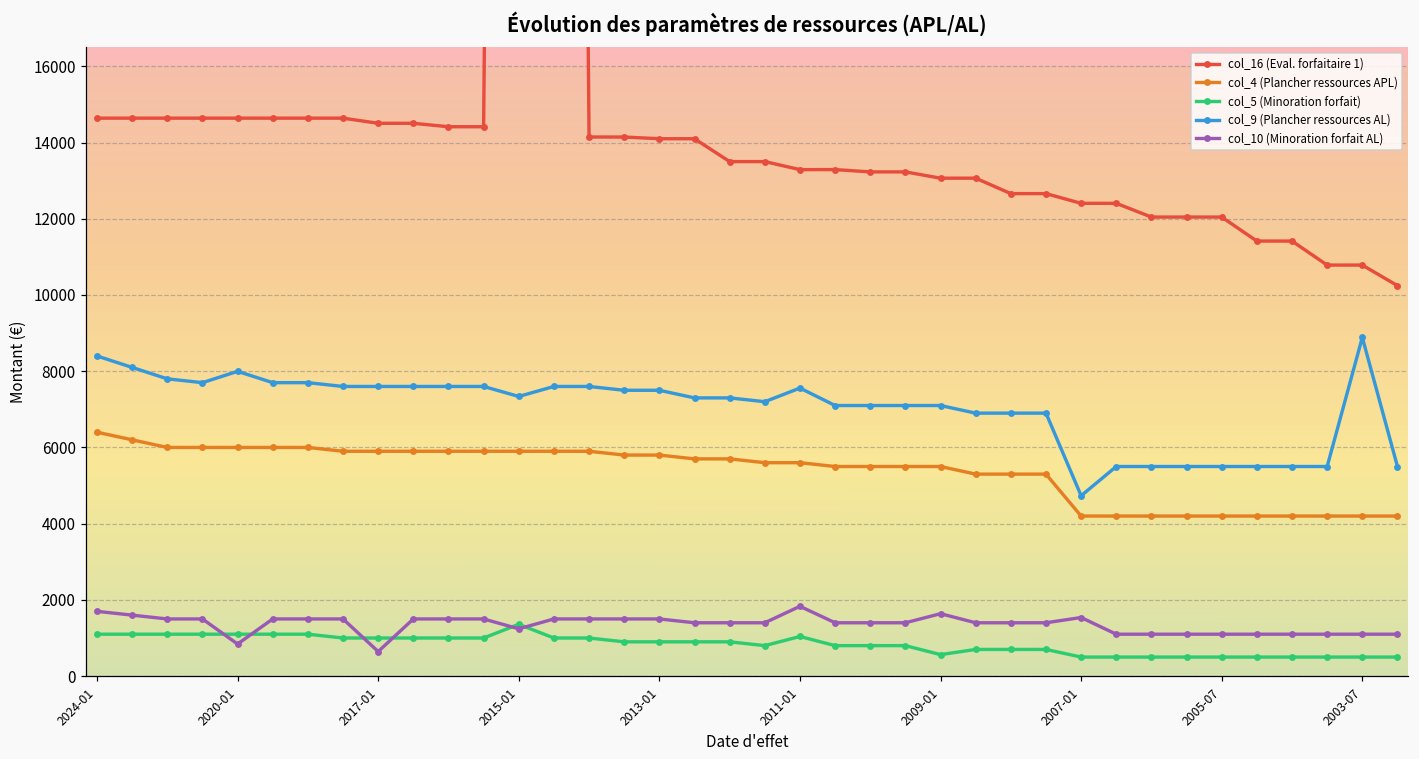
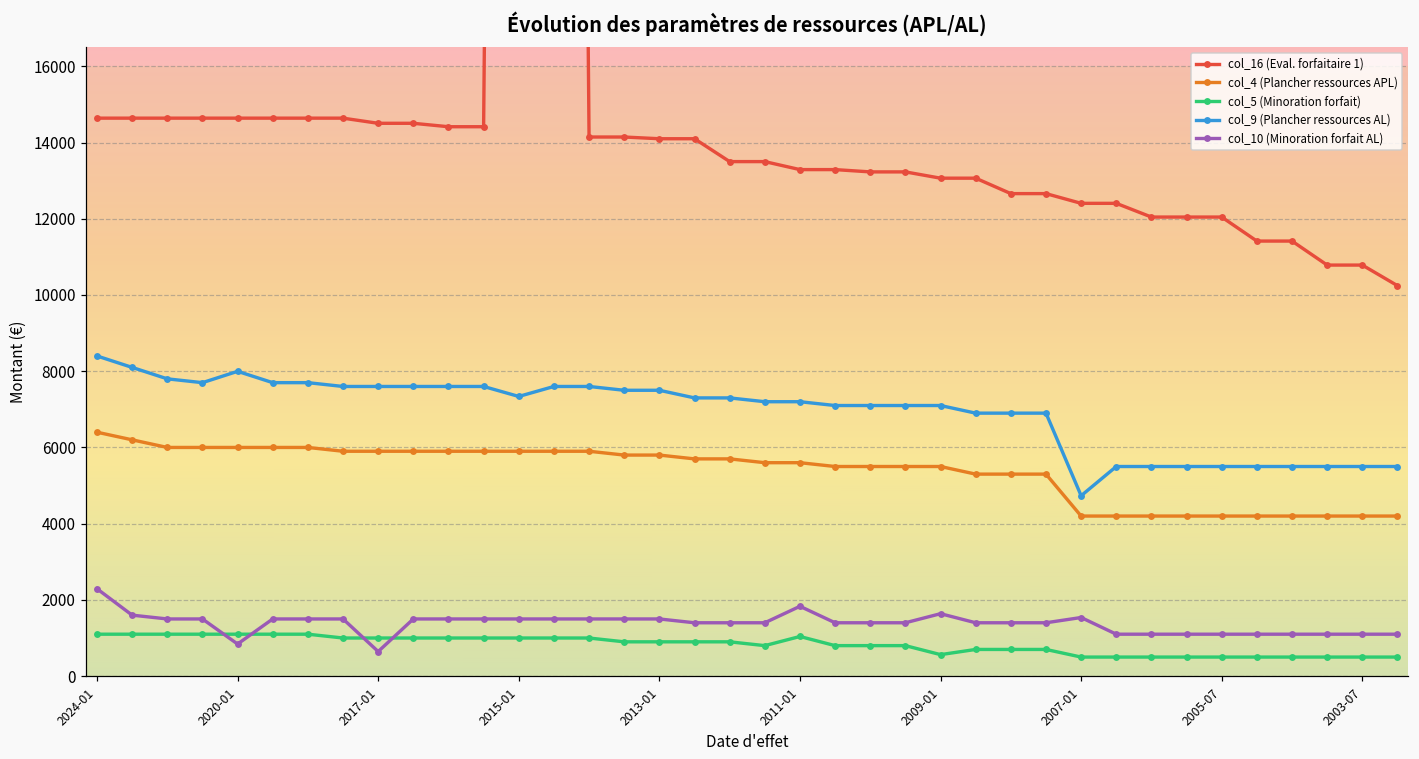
  {
    "col_5 (Minoration forfait)": {
      "2024-01": 1100,
      "2020-01": 1100,
      "2017-01": 1000,
-     "2015-01": 1400,
+     "2015-01": 1000,
      "2013-01": 900,
      "2011-01": 1000,
      "2009-01": 600,
      "2007-01": 500,
      "2005-07": 500,
      "2003-07": 500
    },
    "col_9 (Plancher ressources AL)": {
      "2024-01": 8400,
      "2020-01": 8000,
      "2017-01": 7600,
      "2015-01": 7300,
      "2013-01": 7500,
-     "2011-01": 7600,
+     "2011-01": 7200,
      "2009-01": 7100,
      "2007-01": 4700,
      "2005-07": 5500,
-     "2003-07": 8900
+     "2003-07": 5500
    },
    "col_10 (Minoration forfait AL)": {
-     "2024-01": 1700,
+     "2024-01": 2300,
      "2020-01": 800,
      "2017-01": 600,
-     "2015-01": 1200,
+     "2015-01": 1500,
      "2013-01": 1500,
      "2011-01": 1800,
      "2009-01": 1600,
      "2007-01": 1500,
      "2005-07": 1100,
      "2003-07": 1100
    }
  }
